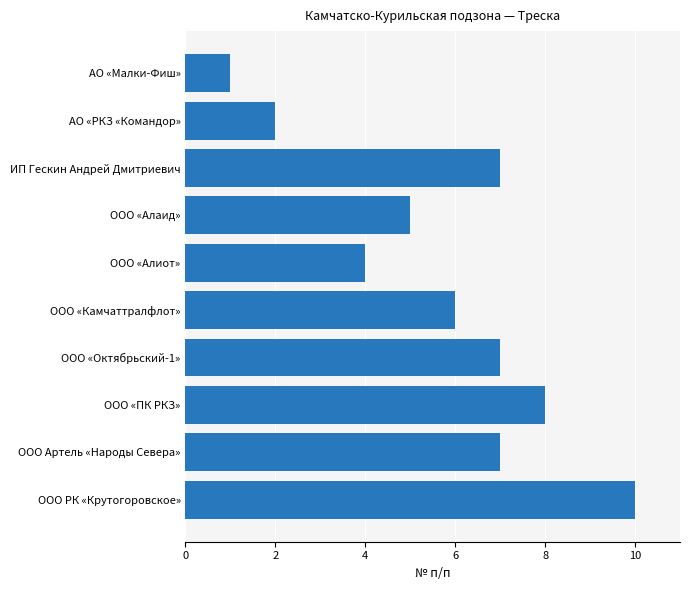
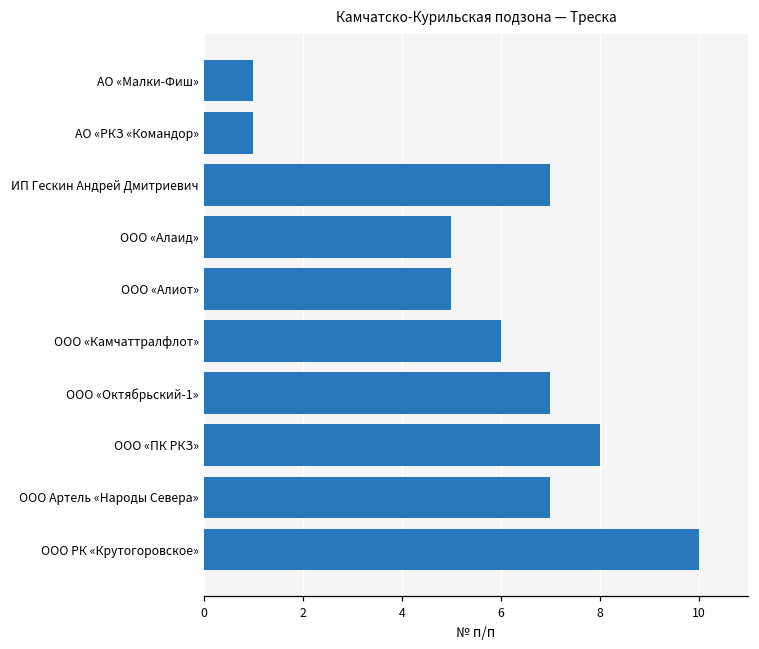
  {
    "АО «Малки-Фиш»": 1,
-   "АО «РКЗ «Командор»": 2,
+   "АО «РКЗ «Командор»": 1,
    "ИП Гескин Андрей Дмитриевич": 7,
    "ООО «Алаид»": 5,
-   "ООО «Алиот»": 4,
+   "ООО «Алиот»": 5,
    "ООО «Камчаттралфлот»": 6,
    "ООО «Октябрьский-1»": 7,
    "ООО «ПК РКЗ»": 8,
    "ООО Артель «Народы Севера»": 7,
    "ООО РК «Крутогоровское»": 10
  }
